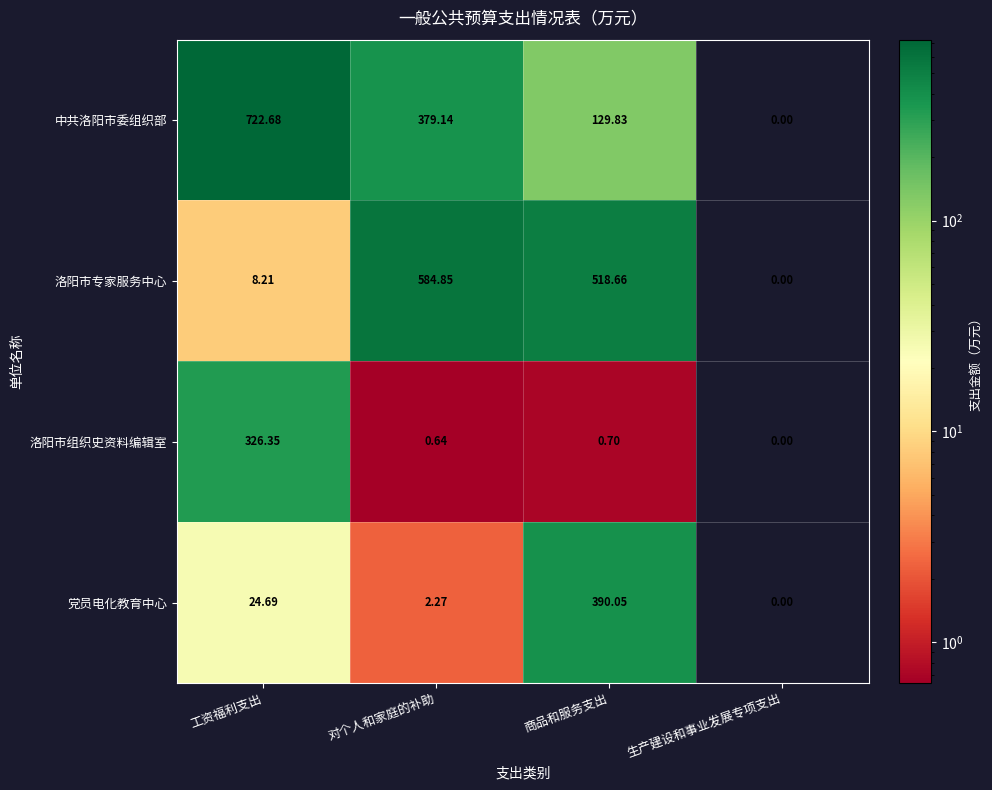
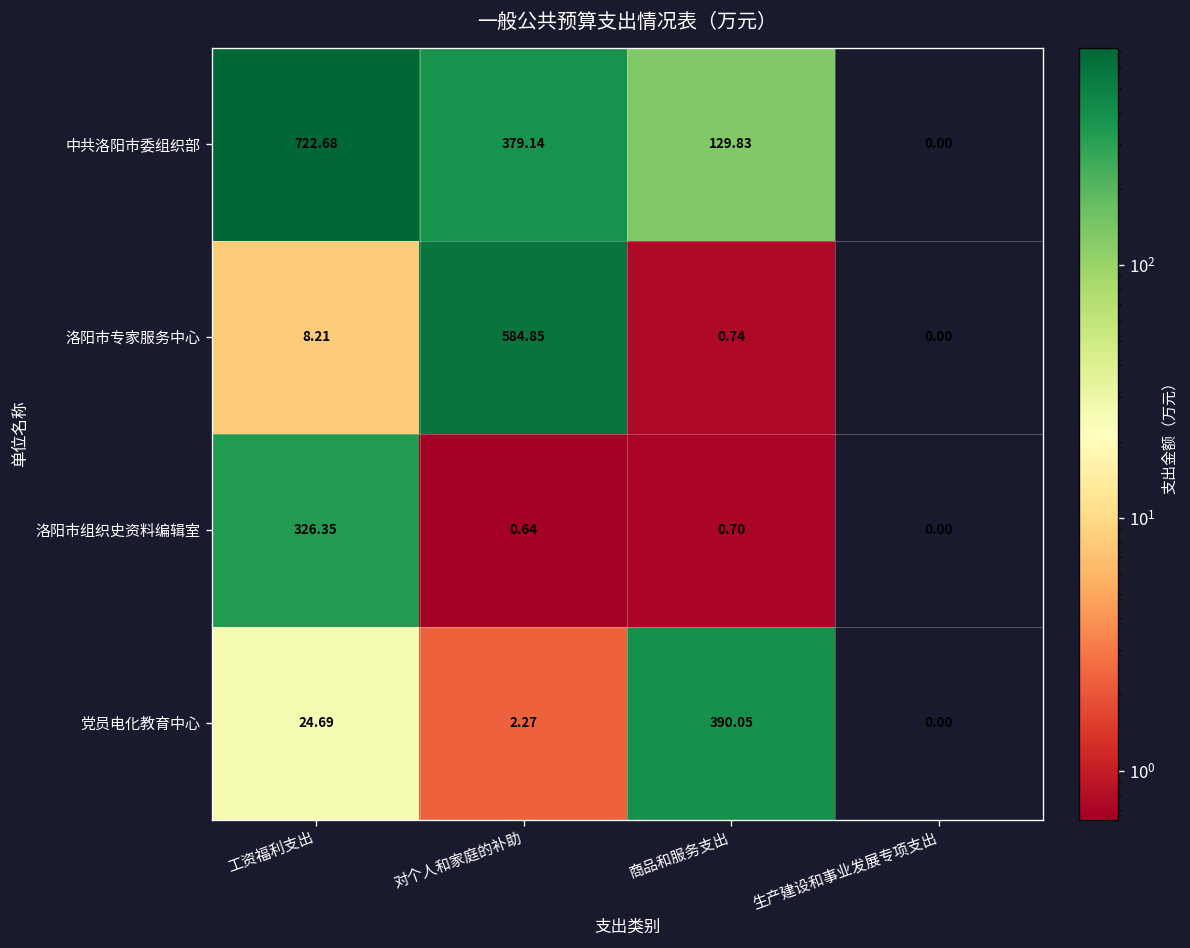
  {
    "中共洛阳市委组织部": {
      "工资福利支出": 722.68,
      "对个人和家庭的补助": 379.14,
      "商品和服务支出": 129.83
    },
    "洛阳市专家服务中心": {
      "工资福利支出": 8.21,
      "对个人和家庭的补助": 584.85,
-     "商品和服务支出": 518.66
+     "商品和服务支出": 0.74
    },
    "洛阳市组织史资料编辑室": {
      "工资福利支出": 326.35,
      "对个人和家庭的补助": 0.64,
      "商品和服务支出": 0.70
    },
    "党员电化教育中心": {
      "工资福利支出": 24.69,
      "对个人和家庭的补助": 2.27,
      "商品和服务支出": 390.05
    }
  }
